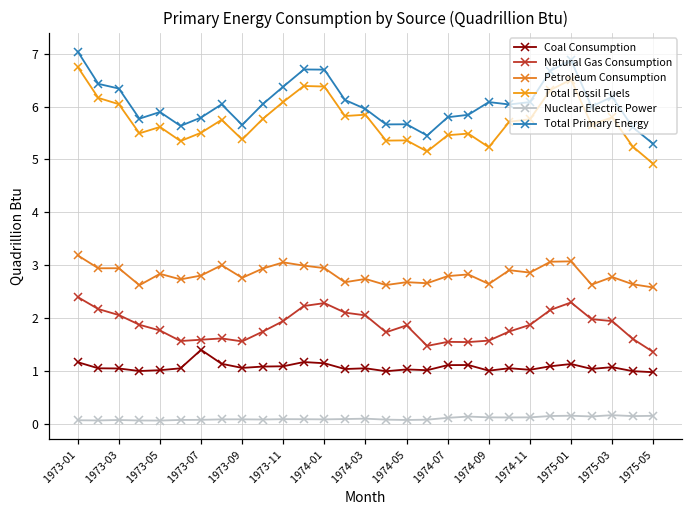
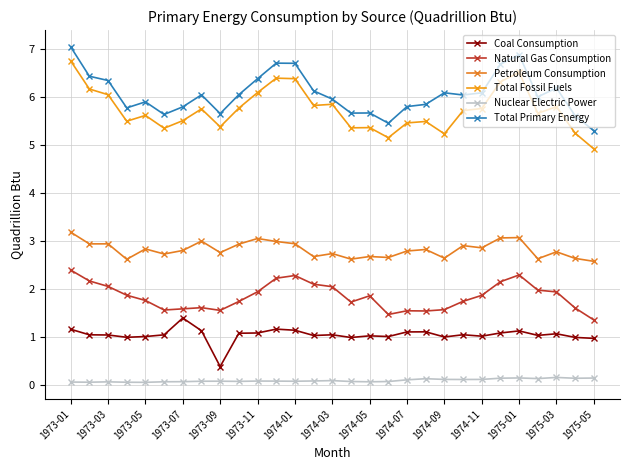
  {
    "Coal Consumption": {
      "1973-01": 1.2,
      "1973-03": 1.0,
      "1973-05": 1.0,
      "1973-07": 1.4,
-     "1973-09": 1.1,
+     "1973-09": 0.4,
      "1973-11": 1.1,
      "1974-01": 1.1,
      "1974-03": 1.1,
      "1974-05": 1.0,
      "1974-07": 1.1,
      "1974-09": 1.0,
      "1974-11": 1.0,
      "1975-01": 1.1,
      "1975-03": 1.1,
      "1975-05": 1.0
    },
    "Natural Gas Consumption": {
      "1973-01": 2.4,
      "1973-03": 2.1,
      "1973-05": 1.8,
      "1973-07": 1.6,
      "1973-09": 1.6,
      "1973-11": 1.9,
      "1974-01": 2.3,
      "1974-03": 2.1,
      "1974-05": 1.9,
      "1974-07": 1.6,
      "1974-09": 1.6,
      "1974-11": 1.9,
      "1975-01": 2.3,
      "1975-03": 1.9,
      "1975-05": 1.4
    },
    "Nuclear Electric Power": {
      "1973-01": 0.1,
      "1973-03": 0.1,
      "1973-05": 0.1,
      "1973-07": 0.1,
      "1973-09": 0.1,
      "1973-11": 0.1,
      "1974-01": 0.1,
      "1974-03": 0.1,
      "1974-05": 0.1,
      "1974-07": 0.1,
      "1974-09": 0.1,
      "1974-11": 0.1,
      "1975-01": 0.2,
      "1975-03": 0.2,
      "1975-05": 0.2
    },
    "Total Primary Energy": {
      "1973-01": 7.0,
      "1973-03": 6.3,
      "1973-05": 5.9,
      "1973-07": 5.8,
      "1973-09": 5.7,
      "1973-11": 6.4,
      "1974-01": 6.7,
      "1974-03": 6.0,
      "1974-05": 5.7,
      "1974-07": 5.8,
      "1974-09": 6.1,
      "1975-05": 5.3
    }
  }
